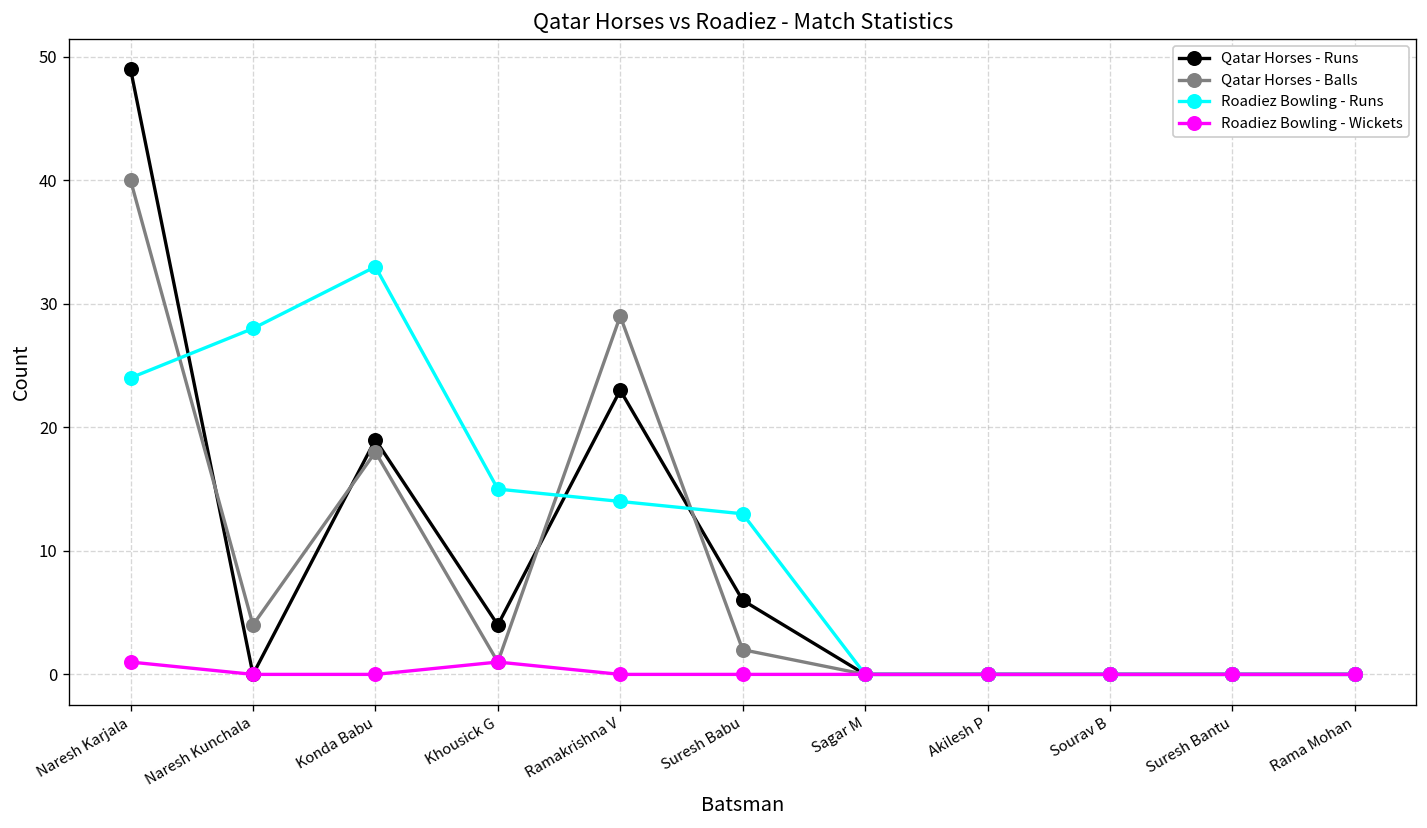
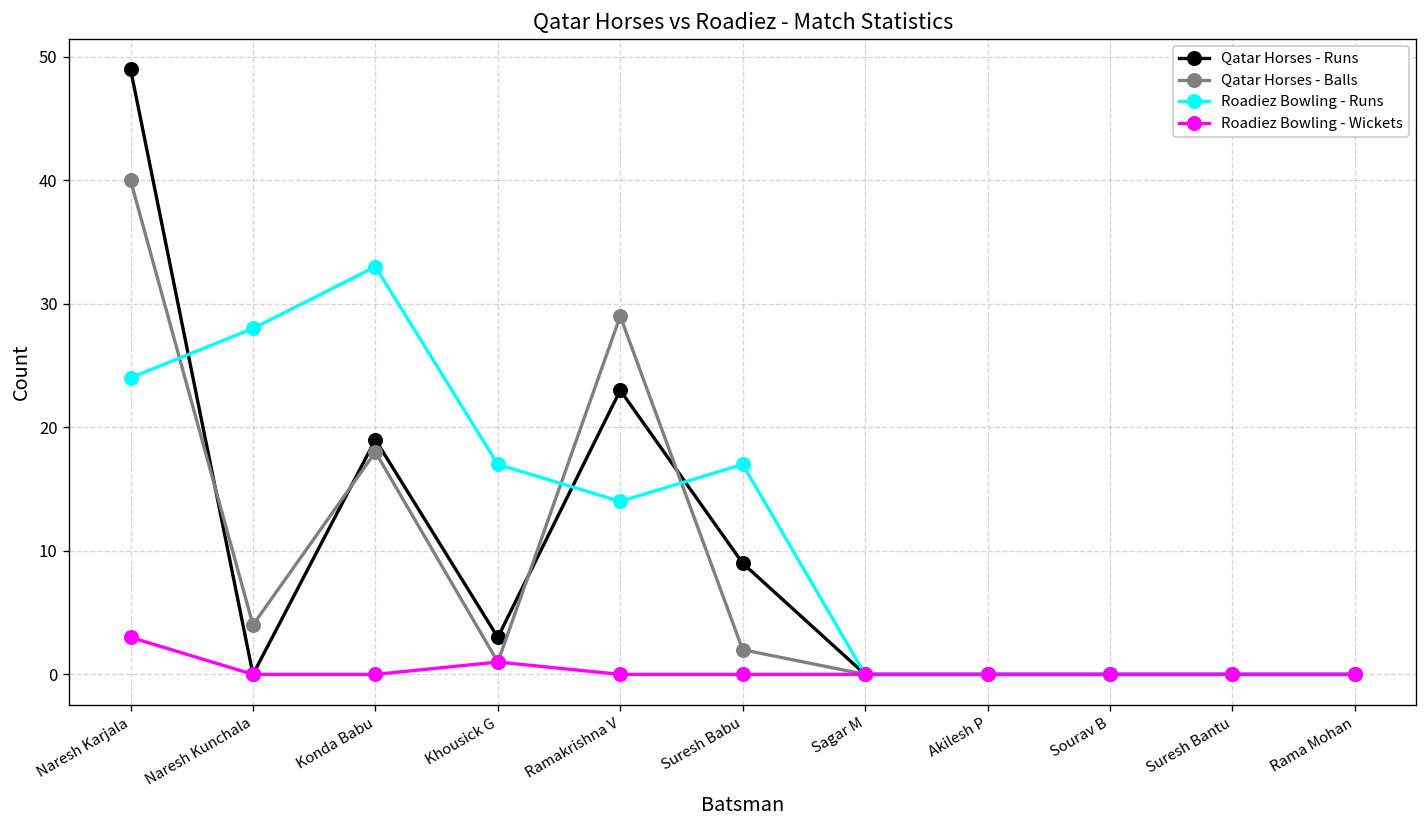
  {
    "Qatar Horses - Runs": {
      "Naresh Karjala": 49,
      "Konda Babu": 19,
-     "Khousick G": 4,
+     "Khousick G": 3,
      "Ramakrishna V": 23,
-     "Suresh Babu": 6
+     "Suresh Babu": 9
    },
    "Qatar Horses - Balls": {
      "Naresh Karjala": 40,
      "Naresh Kunchala": 4,
      "Konda Babu": 18,
      "Ramakrishna V": 29,
      "Suresh Babu": 2
    },
    "Roadiez Bowling - Runs": {
      "Naresh Karjala": 24,
      "Naresh Kunchala": 28,
      "Konda Babu": 33,
-     "Khousick G": 15,
+     "Khousick G": 17,
      "Ramakrishna V": 14,
-     "Suresh Babu": 13
+     "Suresh Babu": 17
    },
    "Roadiez Bowling - Wickets": {
-     "Naresh Karjala": 1,
+     "Naresh Karjala": 3,
      "Konda Babu": 0,
      "Ramakrishna V": 0,
      "Suresh Babu": 0
    }
  }
